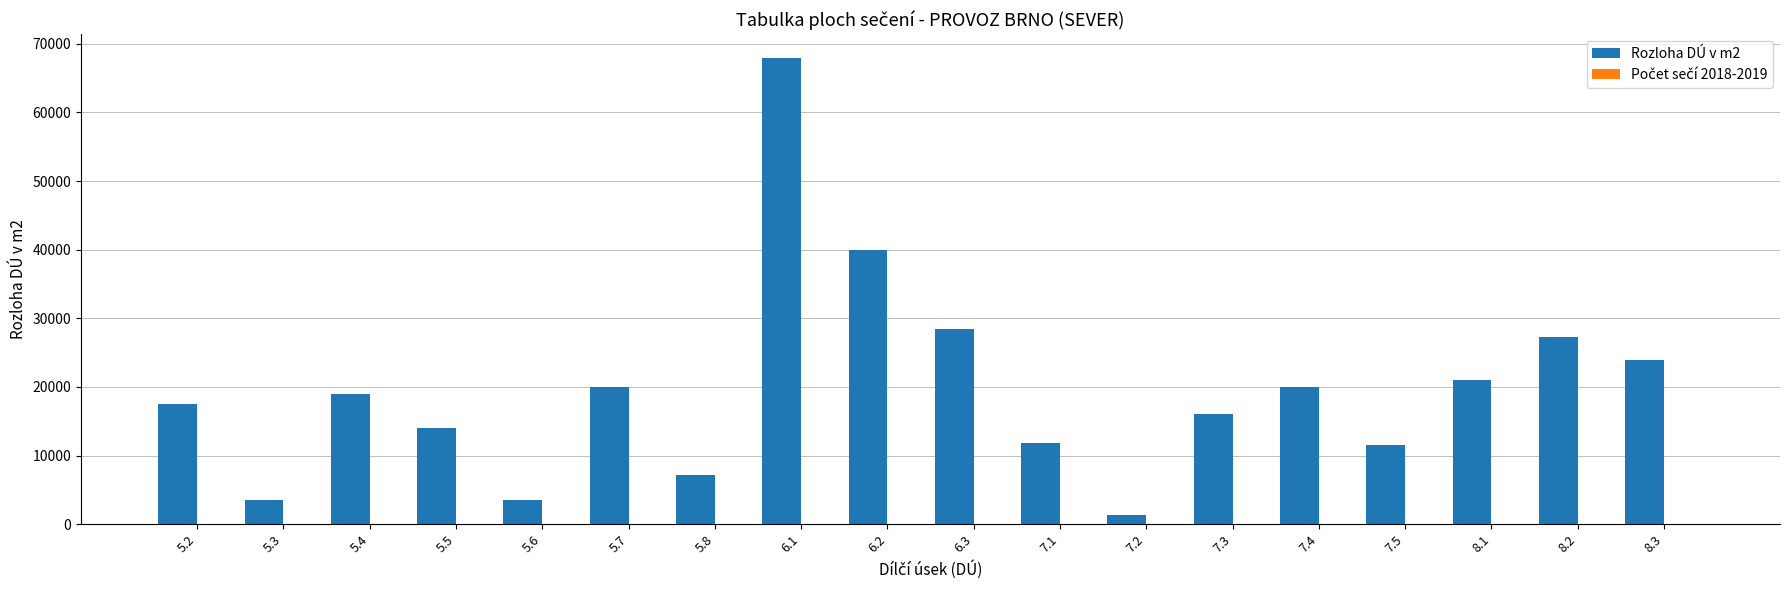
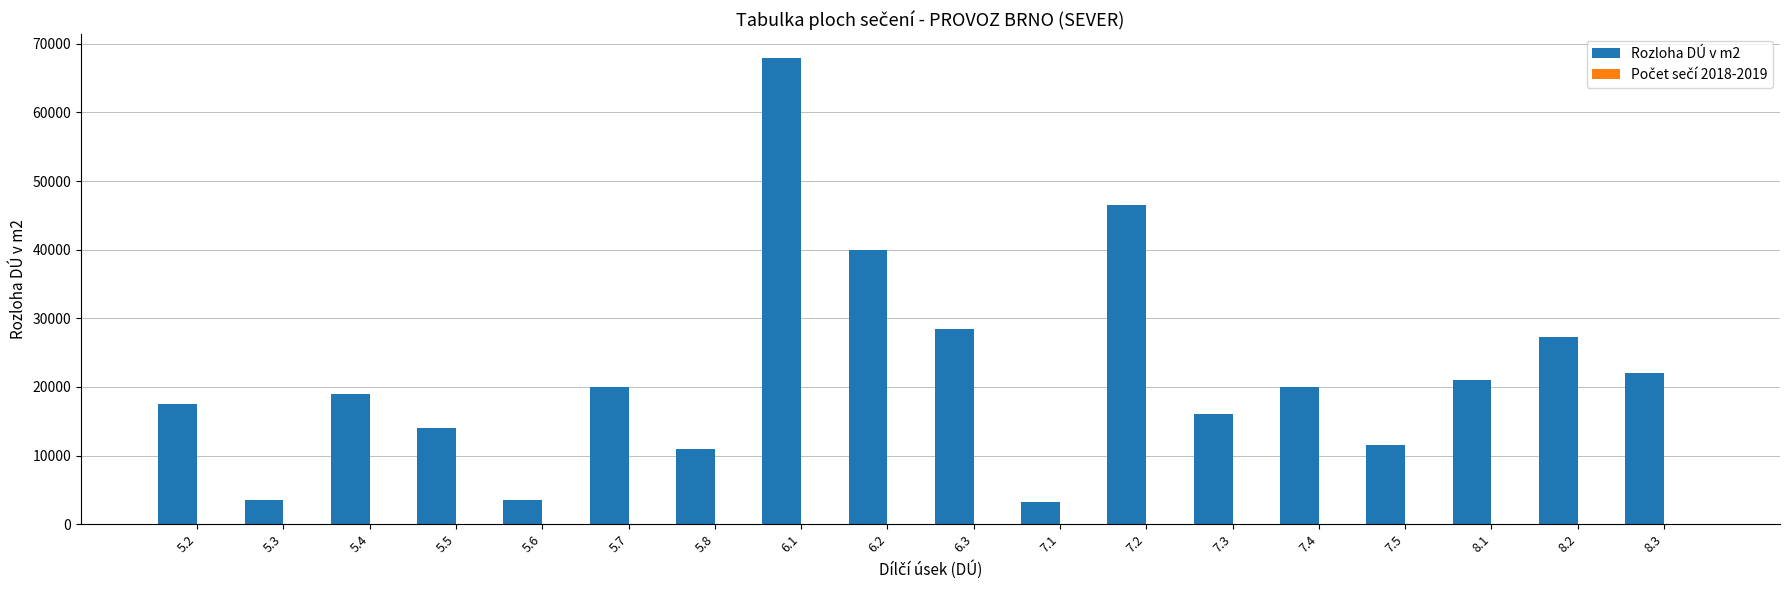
  {
    "Rozloha DÚ v m2": {
      "5.2": 18000,
      "5.3": 4000,
      "5.4": 19000,
      "5.5": 14000,
      "5.6": 4000,
      "5.7": 20000,
-     "5.8": 7000,
+     "5.8": 11000,
      "6.1": 68000,
      "6.2": 40000,
      "6.3": 28000,
-     "7.1": 12000,
-     "7.2": 1000,
+     "7.1": 3000,
+     "7.2": 47000,
      "7.3": 16000,
      "7.4": 20000,
      "7.5": 11000,
      "8.1": 21000,
      "8.2": 27000,
-     "8.3": 24000
+     "8.3": 22000
    }
  }
